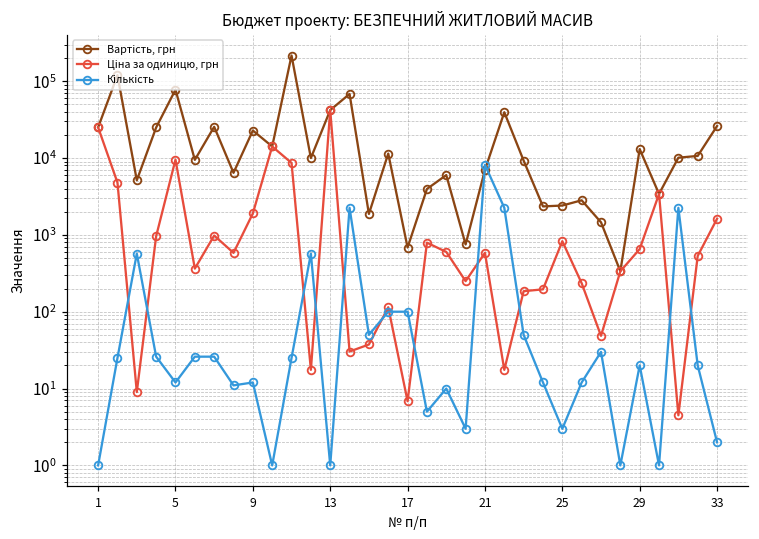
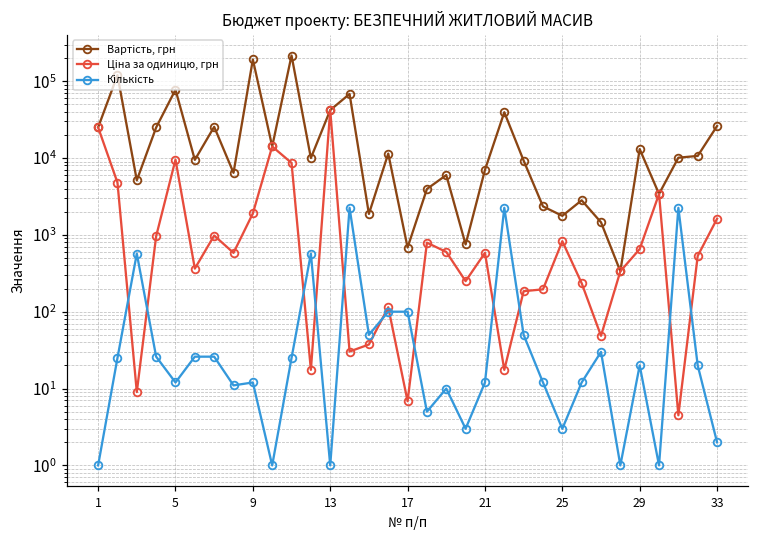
  {
    "Вартість, грн": {
-     "9": 23000,
+     "9": 190000,
      "17": 700,
      "21": 7000,
-     "25": 2400,
+     "25": 1800,
      "29": 13000,
      "33": 26000
    },
    "Ціна за одиницю, грн": {
      "5": 10000,
      "9": 1900,
      "17": 7,
      "21": 600,
      "25": 800,
      "29": 700,
      "33": 1600
    },
    "Кількість": {
      "1": 1,
      "5": 12,
      "9": 12,
      "13": 1,
      "17": 100,
-     "21": 8000,
+     "21": 12,
      "25": 3,
      "29": 20,
      "33": 2
    }
  }
